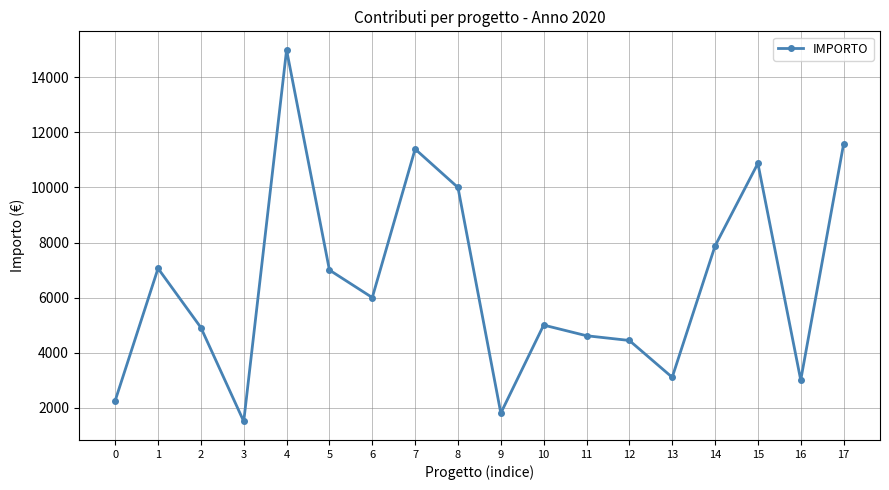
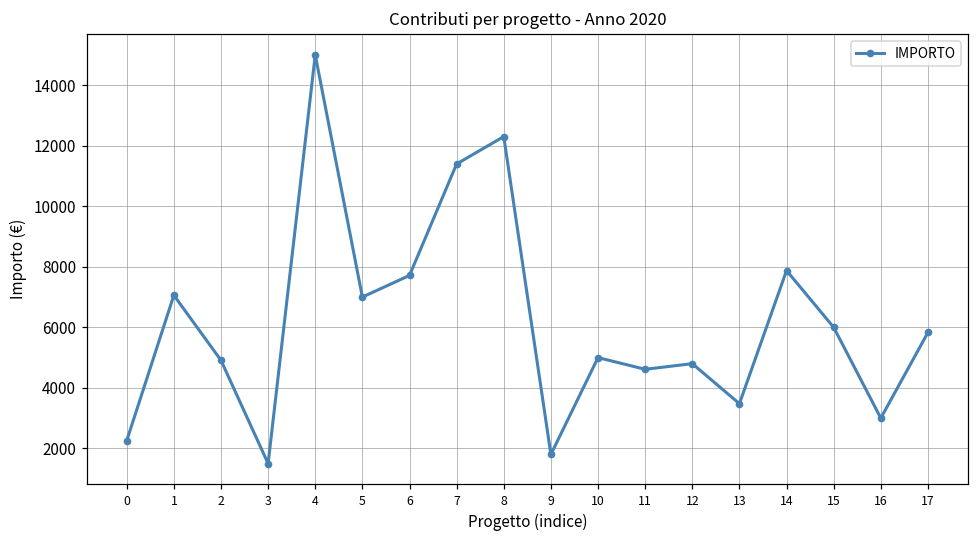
  {
    "0": 2300,
    "1": 7100,
    "2": 4900,
    "3": 1500,
    "4": 15000,
    "5": 7000,
-   "6": 6000,
+   "6": 7700,
    "7": 11400,
-   "8": 10000,
+   "8": 12300,
    "9": 1800,
    "10": 5000,
    "11": 4600,
-   "12": 4400,
-   "13": 3100,
+   "12": 4800,
+   "13": 3500,
    "14": 7900,
-   "15": 10900,
+   "15": 6000,
    "16": 3000,
-   "17": 11600
+   "17": 5800
  }
